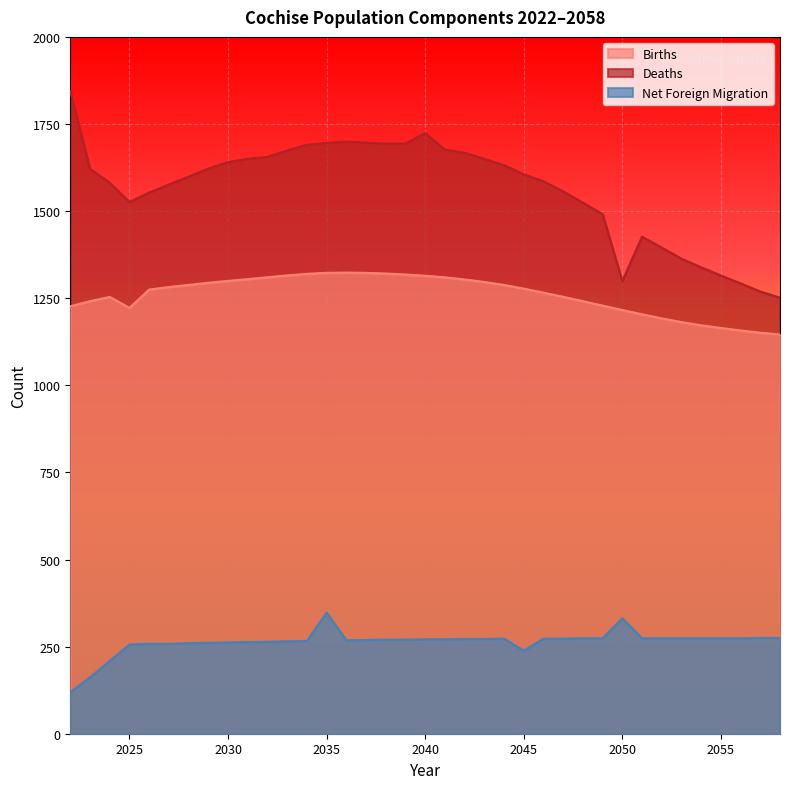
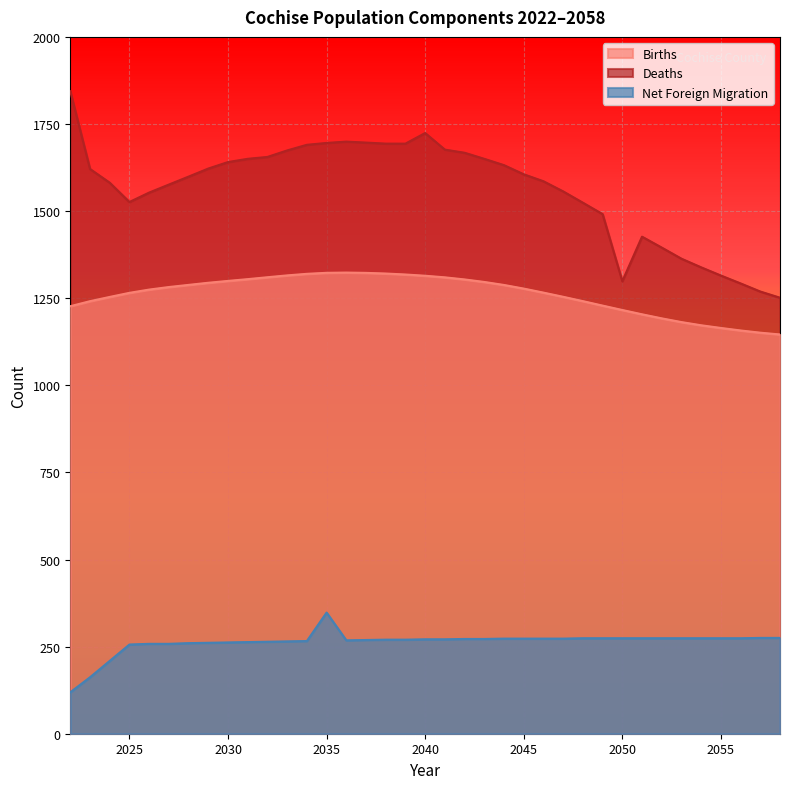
  {
    "Births": {
-     "2025": 1220,
+     "2025": 1270,
      "2030": 1300,
      "2035": 1320,
      "2040": 1310,
      "2045": 1280,
      "2050": 1220,
      "2055": 1160
    },
    "Deaths": {
      "2025": 1530,
      "2030": 1640,
      "2035": 1700,
      "2040": 1720,
      "2045": 1610,
      "2050": 1300,
      "2055": 1320
    },
    "Net Foreign Migration": {
      "2025": 260,
      "2030": 260,
      "2035": 350,
      "2040": 270,
-     "2045": 240,
-     "2050": 330,
+     "2045": 270,
+     "2050": 270,
      "2055": 270
    }
  }
